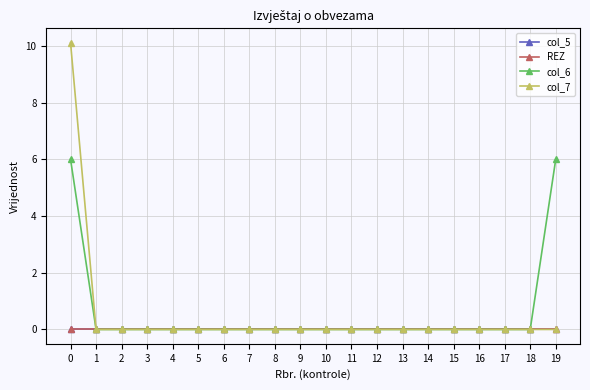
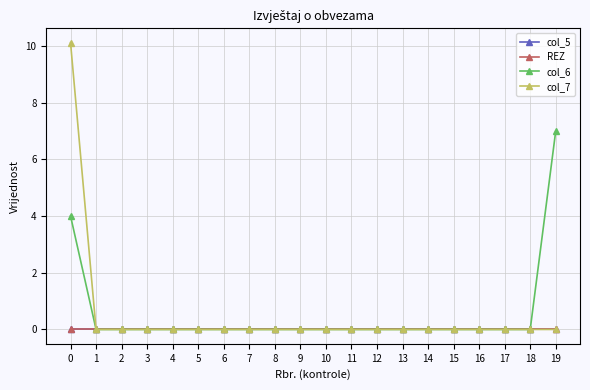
  {
    "REZ": {
      "0": 0
    },
    "col_6": {
-     "0": 6,
-     "19": 6
+     "0": 4,
+     "19": 7
    },
    "col_7": {
      "0": 10.1
    }
  }
